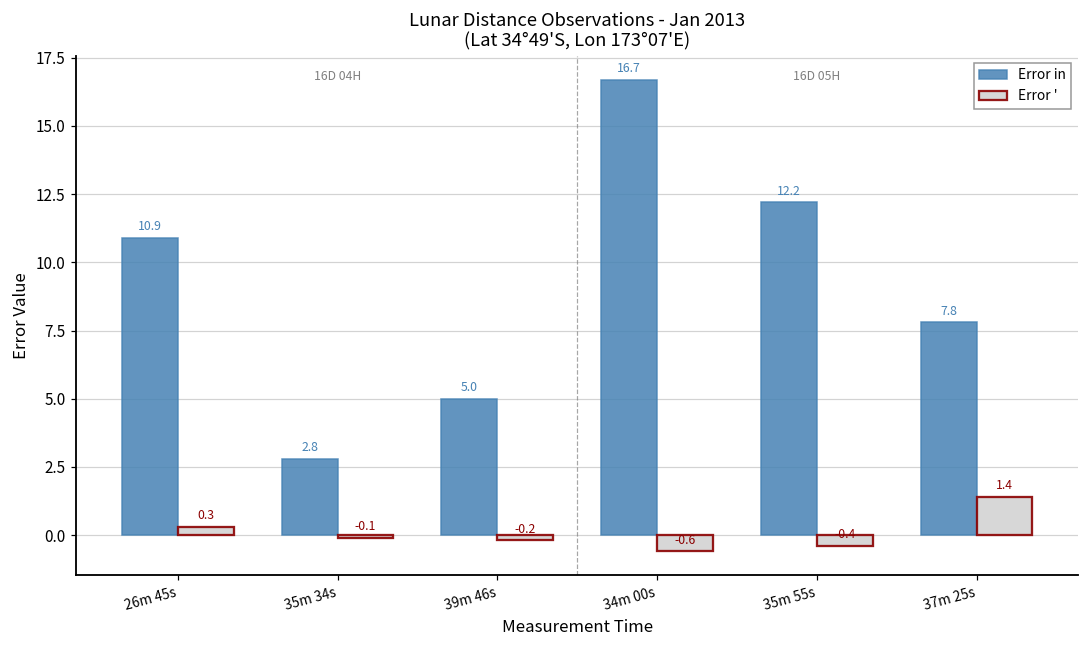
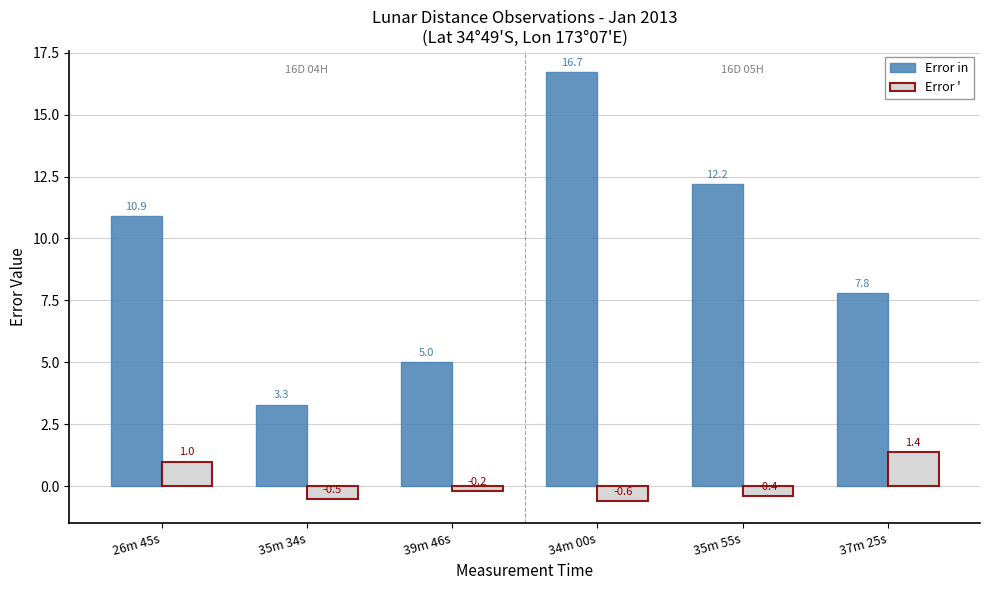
  {
    "Error in": {
      "26m 45s": 10.9,
-     "35m 34s": 2.8,
+     "35m 34s": 3.3,
      "39m 46s": 5.0,
      "34m 00s": 16.7,
      "35m 55s": 12.2,
      "37m 25s": 7.8
    },
    "Error '": {
-     "26m 45s": 0.3,
-     "35m 34s": -0.1,
+     "26m 45s": 1.0,
+     "35m 34s": -0.5,
      "39m 46s": -0.2,
      "34m 00s": -0.6,
      "35m 55s": -0.4,
      "37m 25s": 1.4
    }
  }
